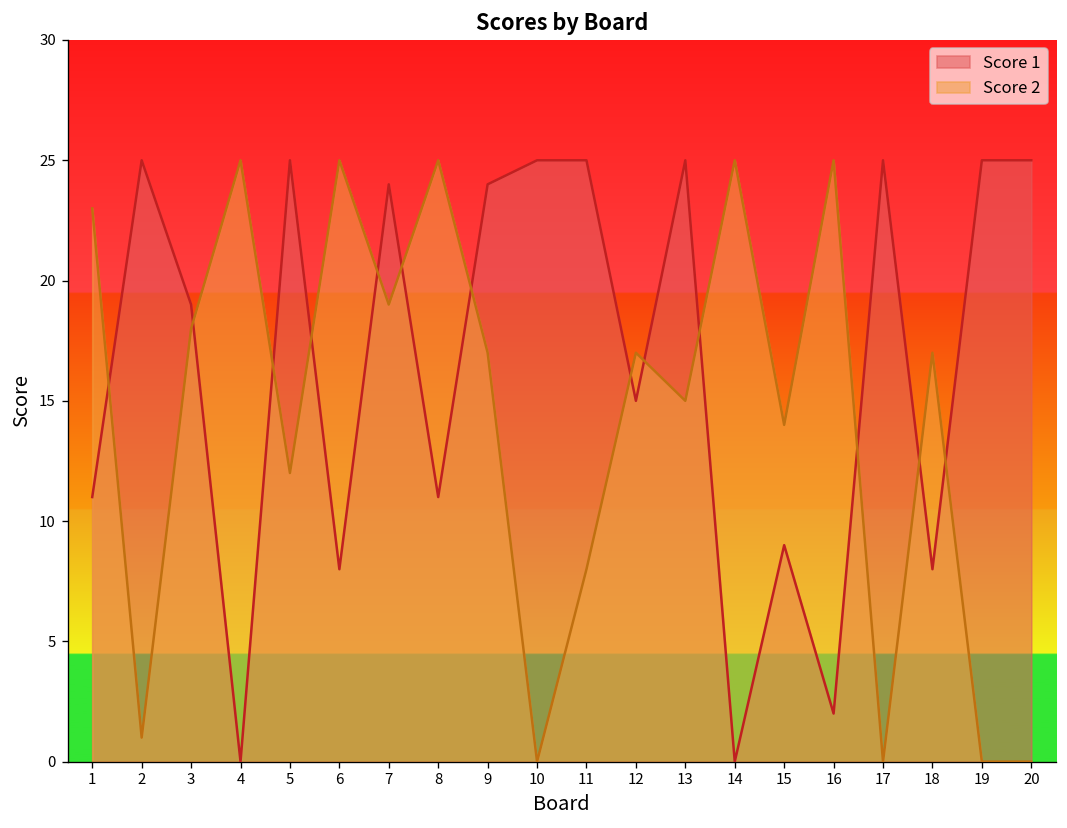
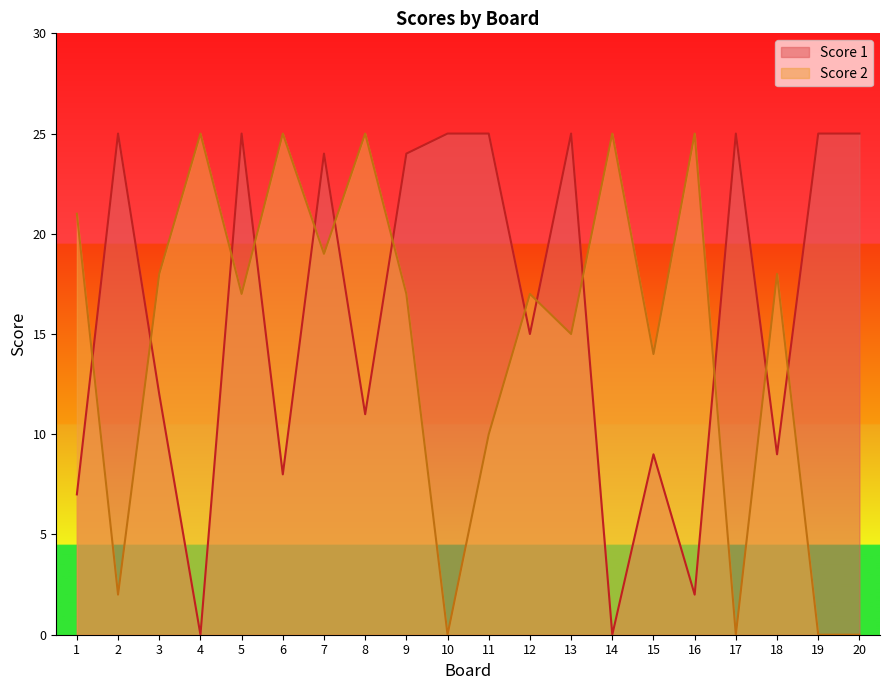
  {
    "Score 1": {
-     "1": 11,
+     "1": 7,
      "2": 25,
-     "3": 19,
+     "3": 12,
      "4": 0,
      "5": 25,
      "6": 8,
      "7": 24,
      "8": 11,
      "9": 24,
      "10": 25,
      "11": 25,
      "12": 15,
      "13": 25,
      "14": 0,
      "15": 9,
      "16": 2,
      "17": 25,
-     "18": 8,
+     "18": 9,
      "19": 25,
      "20": 25
    },
    "Score 2": {
-     "1": 23,
-     "2": 1,
+     "1": 21,
+     "2": 2,
      "3": 18,
      "4": 25,
-     "5": 12,
+     "5": 17,
      "6": 25,
      "7": 19,
      "8": 25,
      "9": 17,
      "10": 0,
-     "11": 8,
+     "11": 10,
      "12": 17,
      "13": 15,
      "14": 25,
      "15": 14,
      "16": 25,
      "17": 0,
-     "18": 17,
+     "18": 18,
      "19": 0,
      "20": 0
    }
  }
